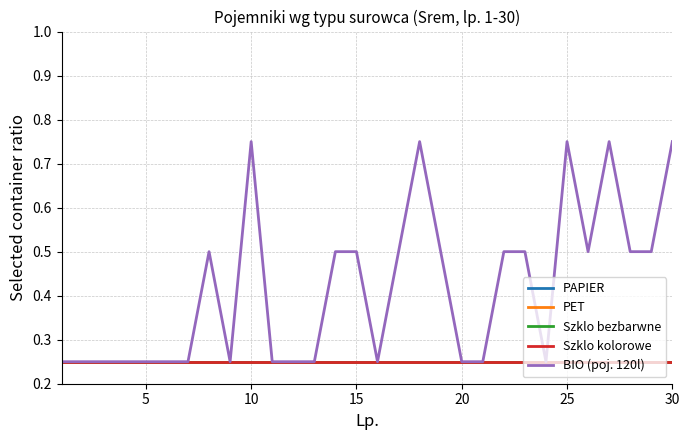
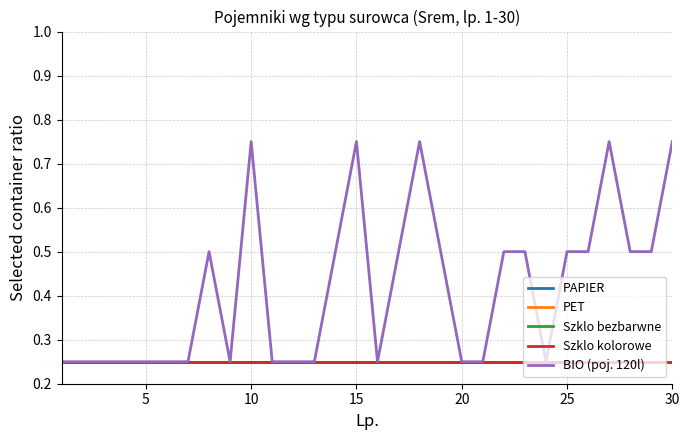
  {
    "Szklo kolorowe": {
      "10": 0.25,
      "15": 0.25,
      "30": 0.25
    },
    "BIO (poj. 120l)": {
      "10": 0.75,
-     "15": 0.50,
-     "25": 0.75,
+     "15": 0.75,
+     "25": 0.50,
      "30": 0.75
    }
  }
